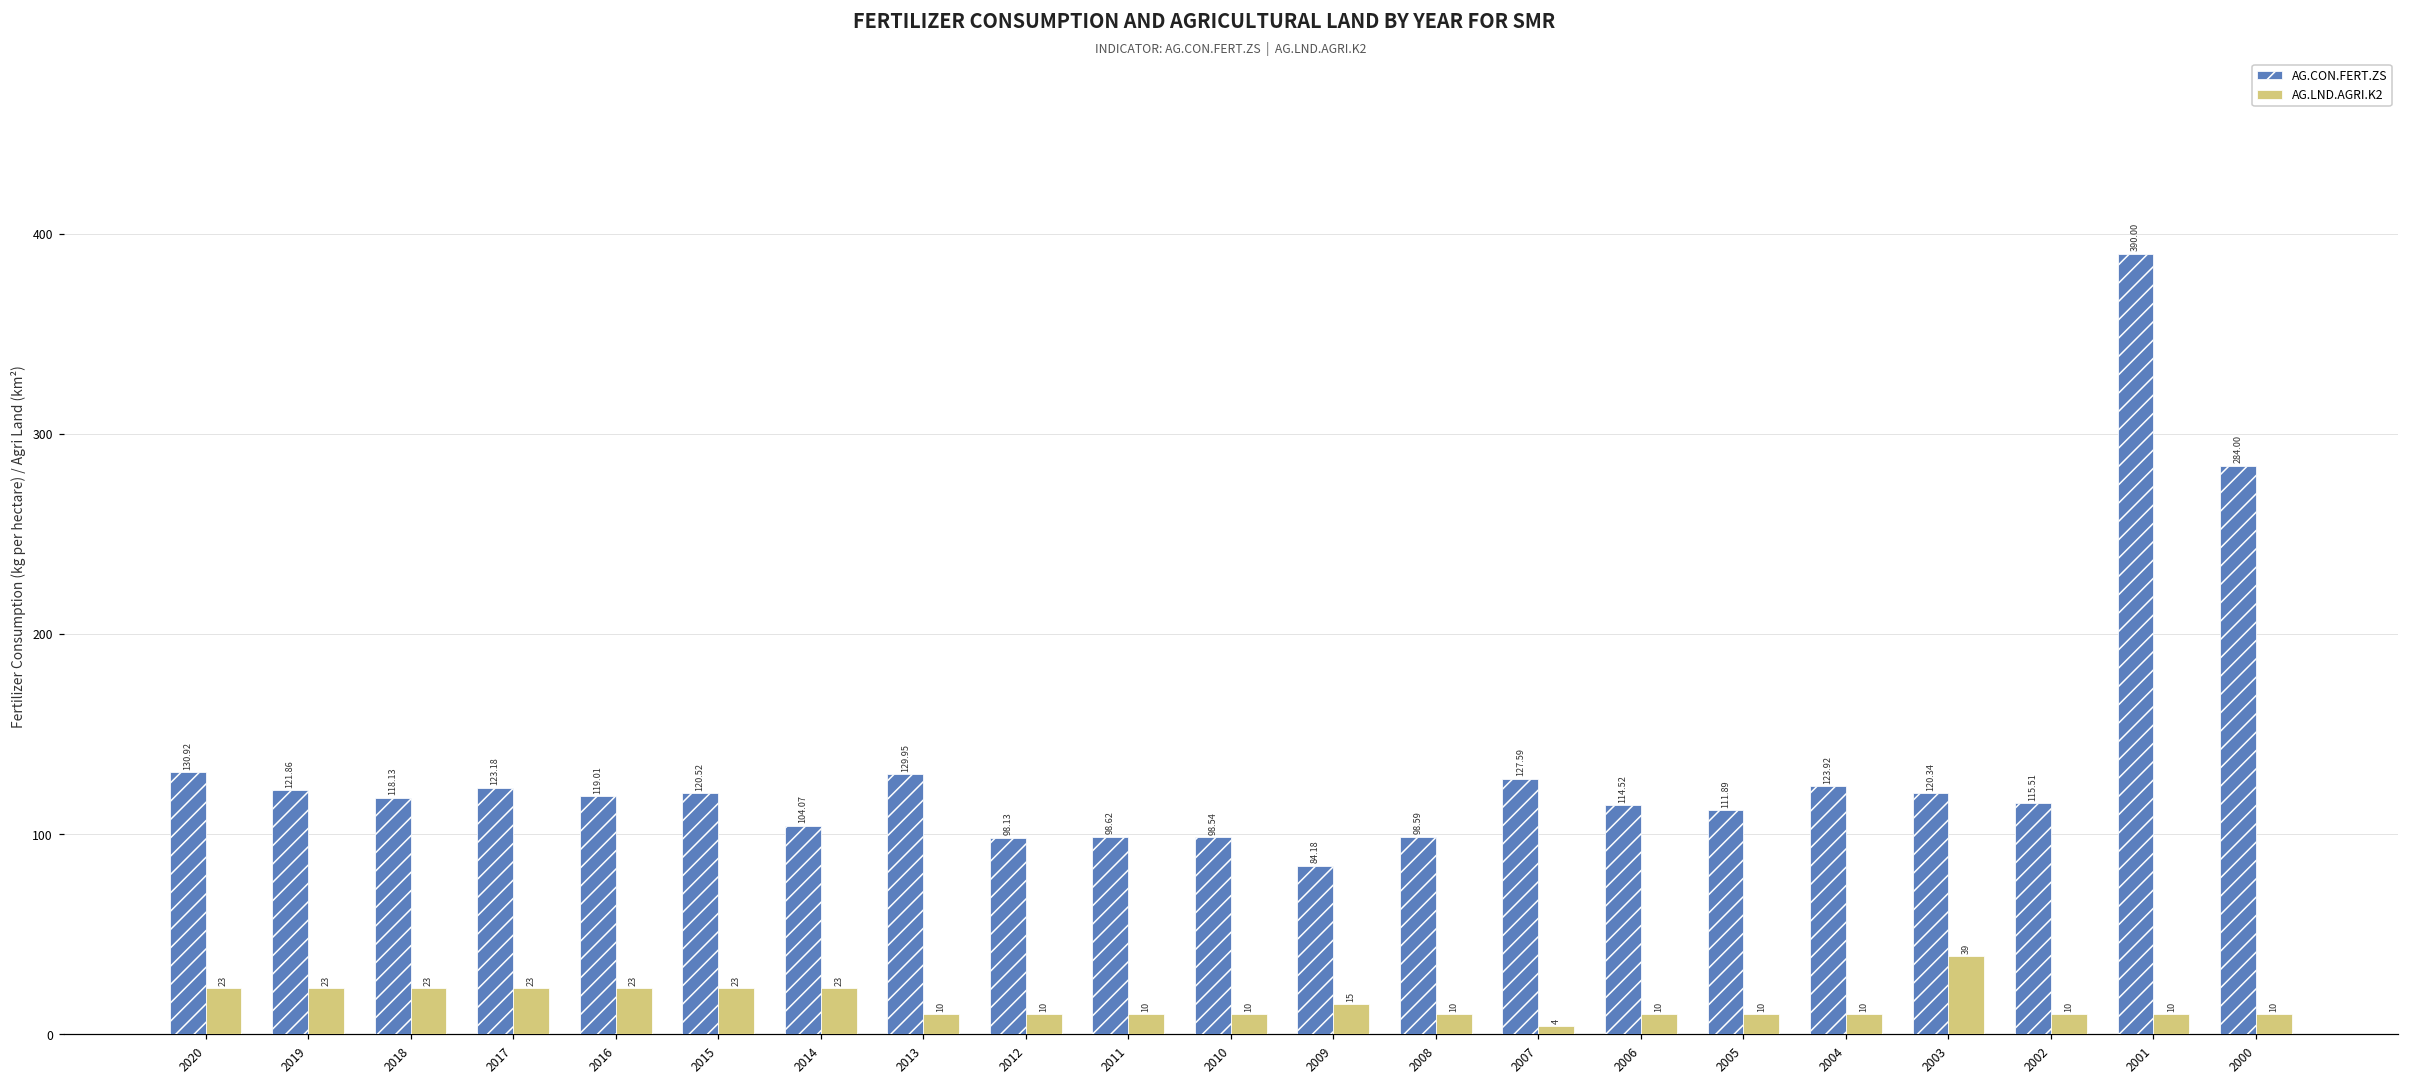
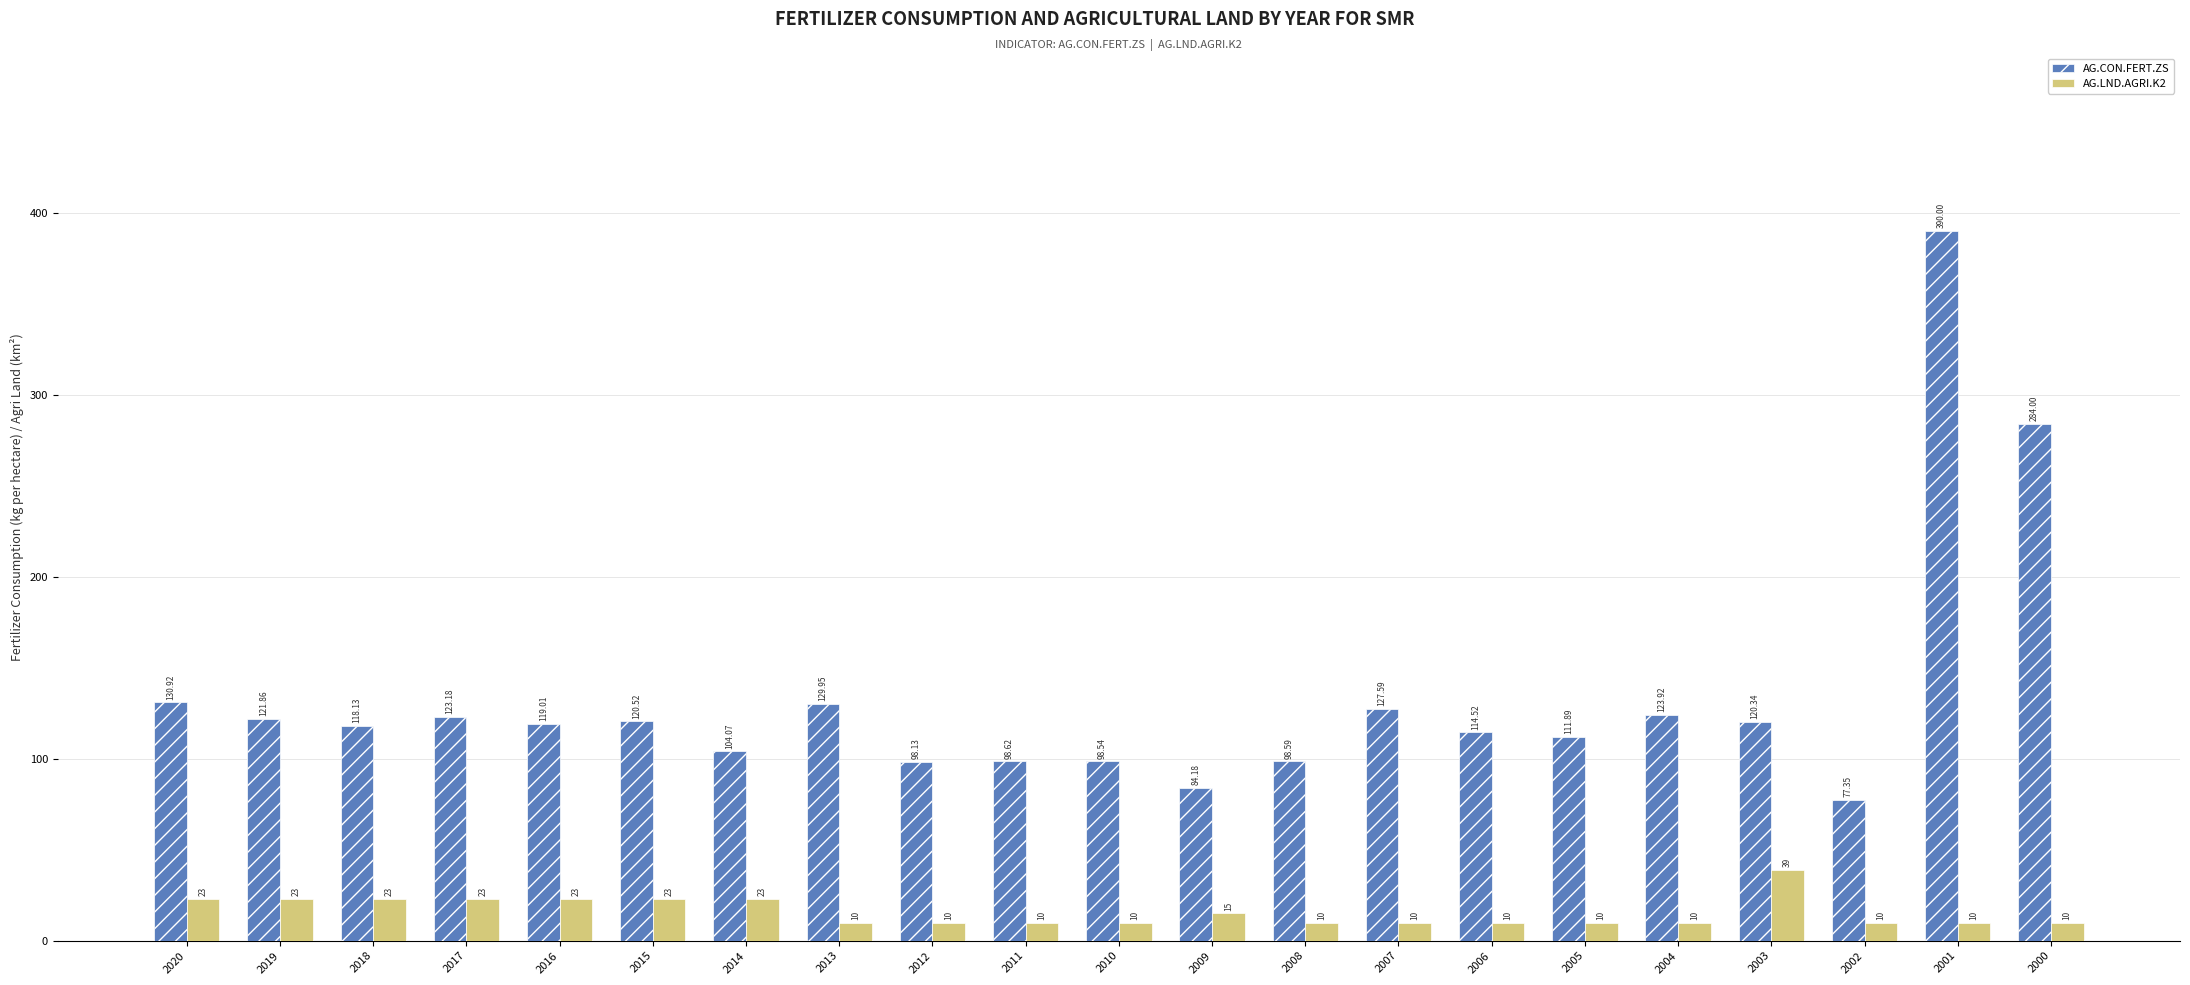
  {
    "AG.CON.FERT.ZS": {
      "2020": 130.92,
      "2019": 121.86,
      "2018": 118.13,
      "2017": 123.18,
      "2016": 119.01,
      "2015": 120.52,
      "2014": 104.07,
      "2013": 129.95,
      "2012": 98.13,
      "2011": 98.62,
      "2010": 98.54,
      "2009": 84.18,
      "2008": 98.59,
      "2007": 127.59,
      "2006": 114.52,
      "2005": 111.89,
      "2004": 123.92,
      "2003": 120.34,
-     "2002": 115.51,
+     "2002": 77.35,
      "2001": 390.00,
      "2000": 284.00
    },
    "AG.LND.AGRI.K2": {
      "2020": 23,
      "2019": 23,
      "2018": 23,
      "2017": 23,
      "2016": 23,
      "2015": 23,
      "2014": 23,
      "2013": 10,
      "2012": 10,
      "2011": 10,
      "2010": 10,
      "2009": 15,
      "2008": 10,
-     "2007": 4,
+     "2007": 10,
      "2006": 10,
      "2005": 10,
      "2004": 10,
      "2003": 39,
      "2002": 10,
      "2001": 10,
      "2000": 10
    }
  }
